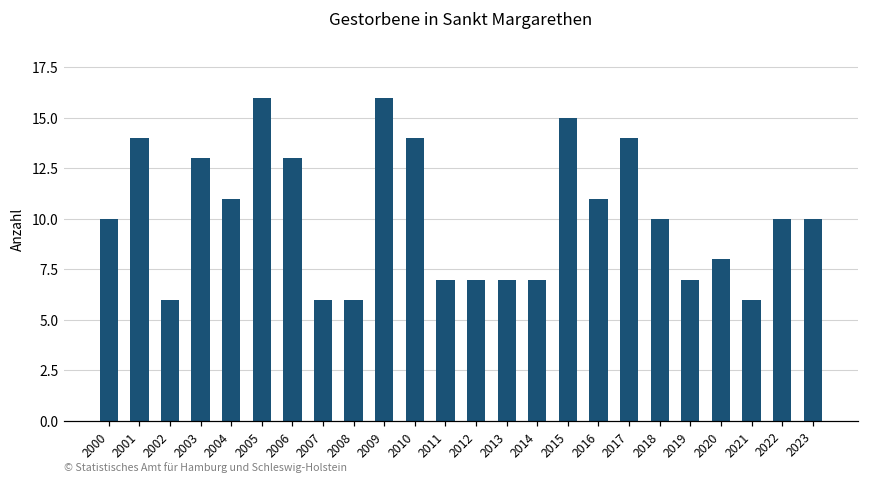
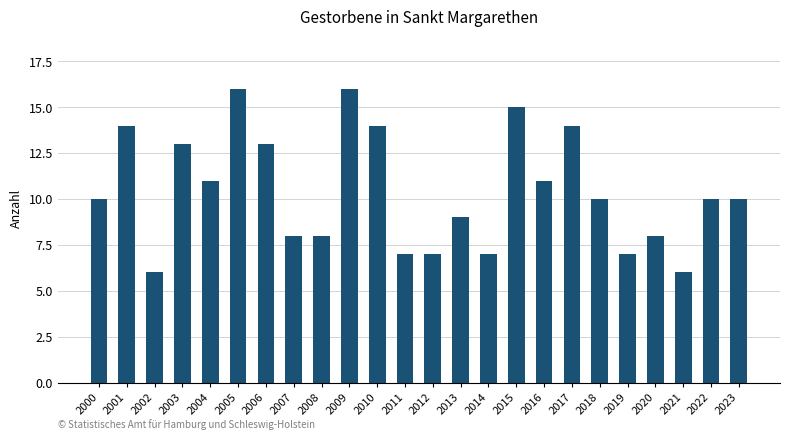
  {
    "2000": 10,
    "2001": 14,
    "2002": 6,
    "2003": 13,
    "2004": 11,
    "2005": 16,
    "2006": 13,
-   "2007": 6,
-   "2008": 6,
+   "2007": 8,
+   "2008": 8,
    "2009": 16,
    "2010": 14,
    "2011": 7,
    "2012": 7,
-   "2013": 7,
+   "2013": 9,
    "2014": 7,
    "2015": 15,
    "2016": 11,
    "2017": 14,
    "2018": 10,
    "2019": 7,
    "2020": 8,
    "2021": 6,
    "2022": 10,
    "2023": 10
  }
